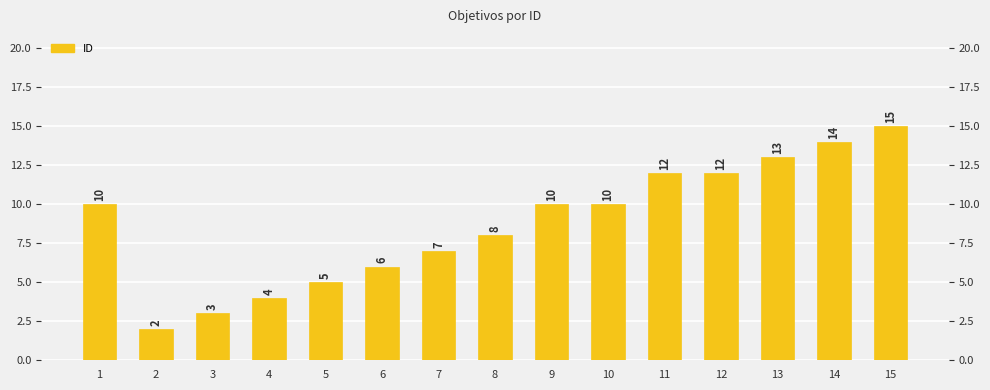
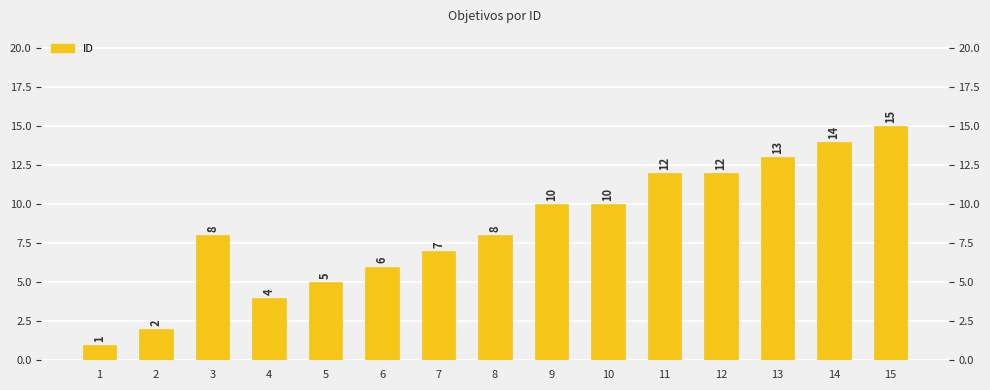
  {
-   "1": 10,
+   "1": 1,
    "2": 2,
-   "3": 3,
+   "3": 8,
    "4": 4,
    "5": 5,
    "6": 6,
    "7": 7,
    "8": 8,
    "9": 10,
    "10": 10,
    "11": 12,
    "12": 12,
    "13": 13,
    "14": 14,
    "15": 15
  }
